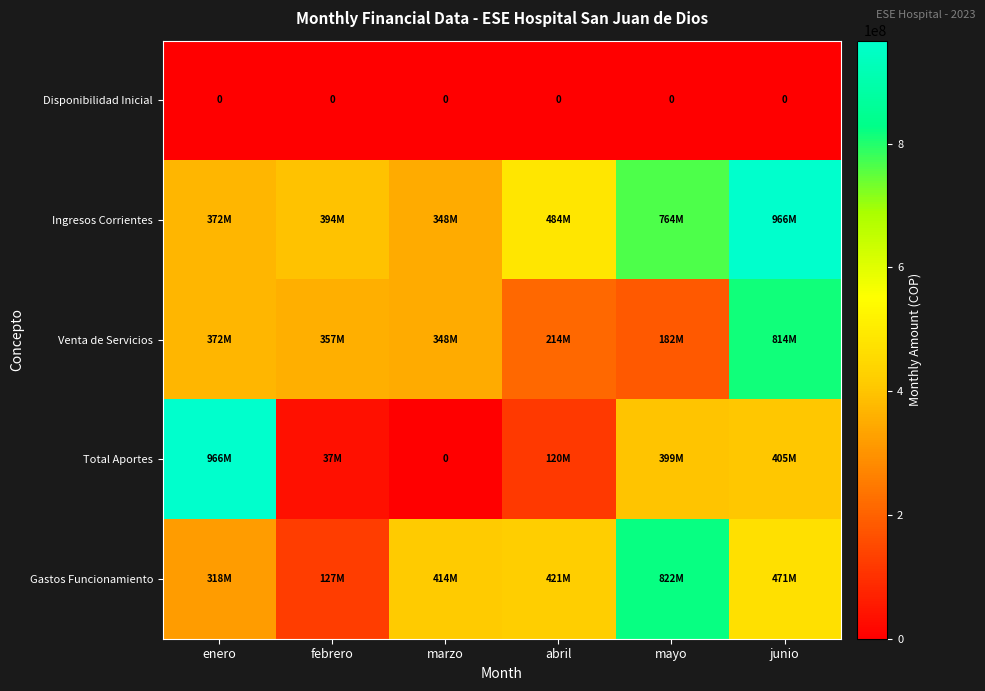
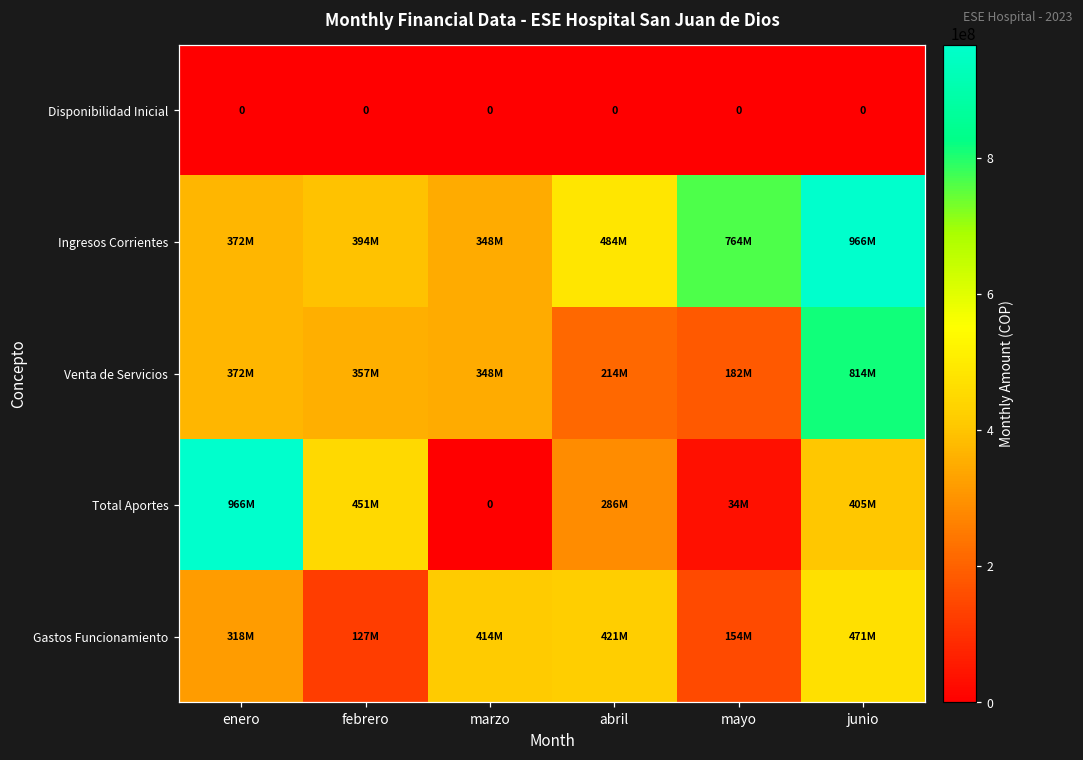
  {
    "Disponibilidad Inicial": {
      "enero": "0",
      "febrero": "0",
      "marzo": "0",
      "abril": "0",
      "mayo": "0",
      "junio": "0"
    },
    "Ingresos Corrientes": {
      "enero": "372M",
      "febrero": "394M",
      "marzo": "348M",
      "abril": "484M",
      "mayo": "764M",
      "junio": "966M"
    },
    "Venta de Servicios": {
      "enero": "372M",
      "febrero": "357M",
      "marzo": "348M",
      "abril": "214M",
      "mayo": "182M",
      "junio": "814M"
    },
    "Total Aportes": {
      "enero": "966M",
-     "febrero": "37M",
+     "febrero": "451M",
      "marzo": "0",
-     "abril": "120M",
-     "mayo": "399M",
+     "abril": "286M",
+     "mayo": "34M",
      "junio": "405M"
    },
    "Gastos Funcionamiento": {
      "enero": "318M",
      "febrero": "127M",
      "marzo": "414M",
      "abril": "421M",
-     "mayo": "822M",
+     "mayo": "154M",
      "junio": "471M"
    }
  }
